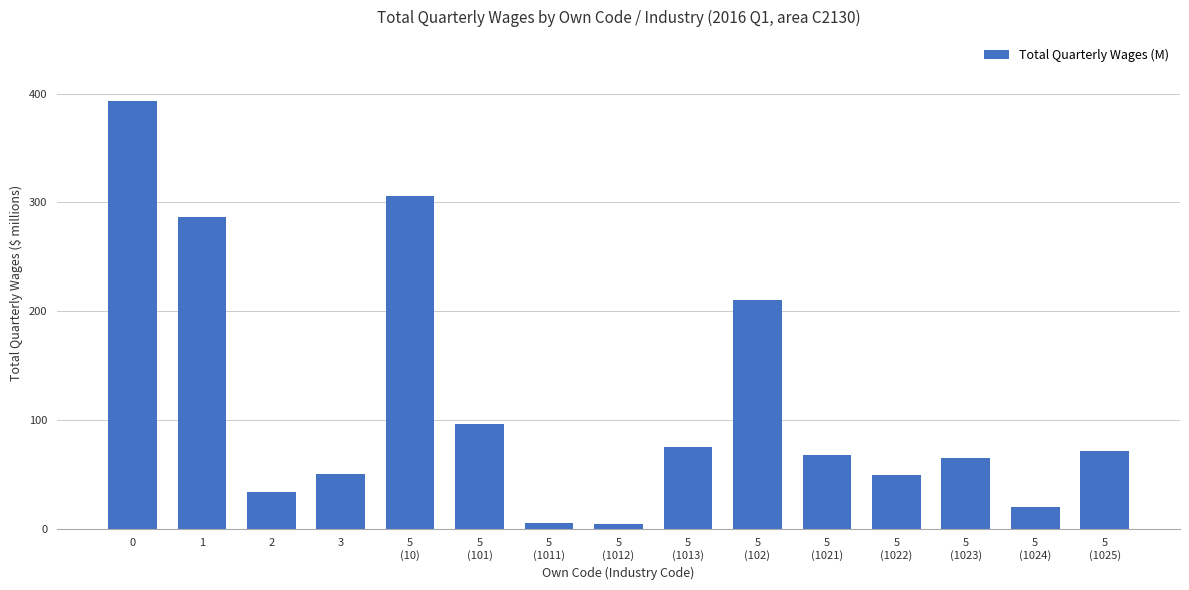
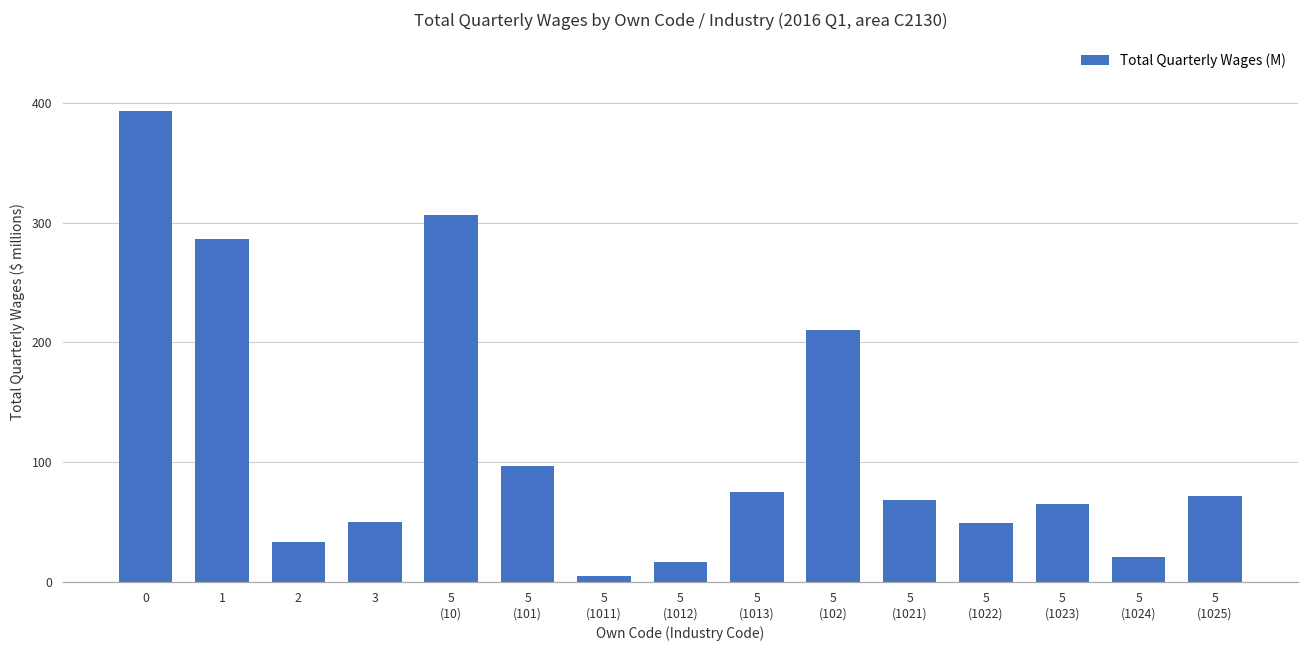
  {
    "0": 393,
    "1": 287,
    "2": 33,
    "3": 50,
    "5 (10)": 306,
    "5 (101)": 96,
    "5 (1011)": 5,
-   "5 (1012)": 4,
+   "5 (1012)": 17,
    "5 (1013)": 75,
    "5 (102)": 210,
    "5 (1021)": 68,
    "5 (1022)": 49,
    "5 (1023)": 65,
    "5 (1024)": 20,
    "5 (1025)": 72
  }
